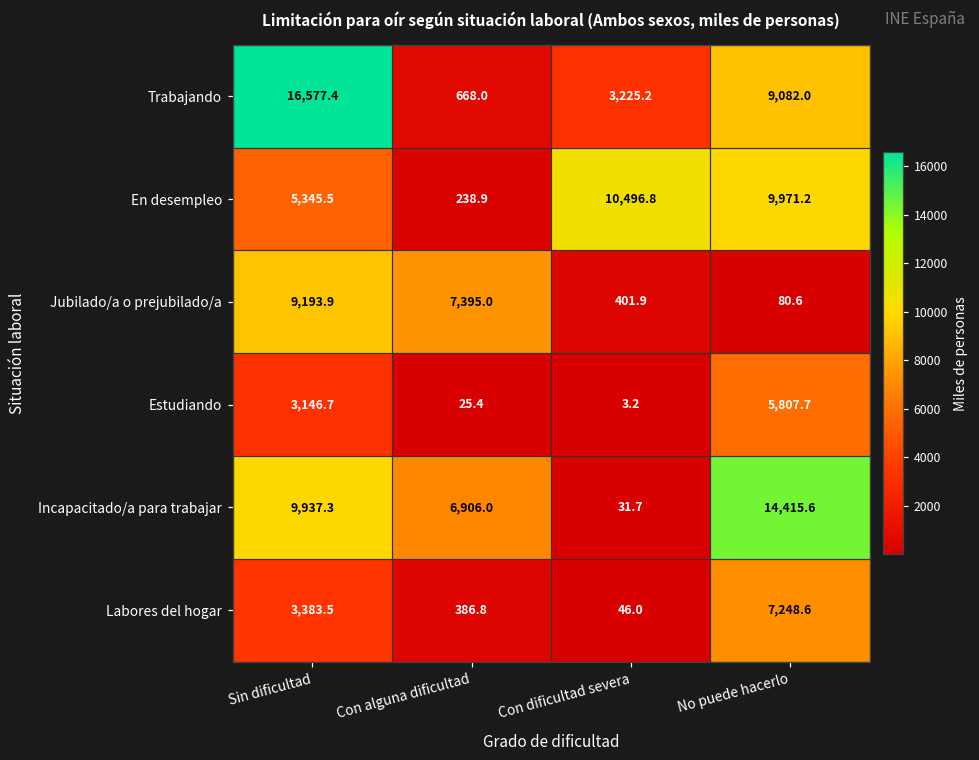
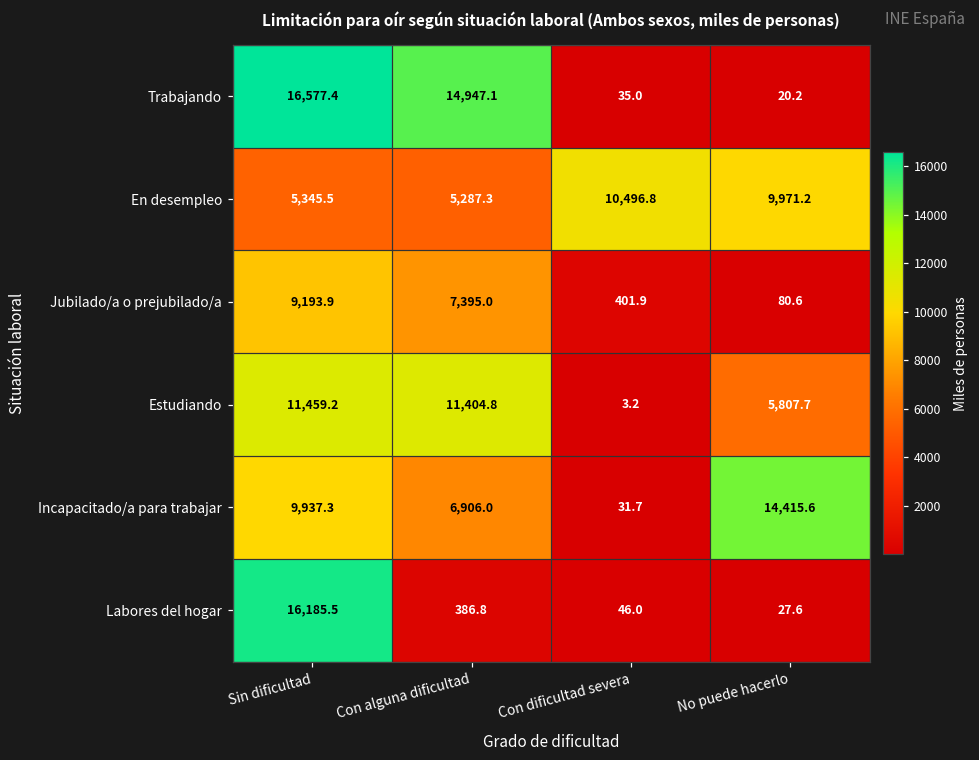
  {
    "Trabajando": {
      "Sin dificultad": "16,577.4",
-     "Con alguna dificultad": "668.0",
-     "Con dificultad severa": "3,225.2",
-     "No puede hacerlo": "9,082.0"
+     "Con alguna dificultad": "14,947.1",
+     "Con dificultad severa": "35.0",
+     "No puede hacerlo": "20.2"
    },
    "En desempleo": {
      "Sin dificultad": "5,345.5",
-     "Con alguna dificultad": "238.9",
+     "Con alguna dificultad": "5,287.3",
      "Con dificultad severa": "10,496.8",
      "No puede hacerlo": "9,971.2"
    },
    "Jubilado/a o prejubilado/a": {
      "Sin dificultad": "9,193.9",
      "Con alguna dificultad": "7,395.0",
      "Con dificultad severa": "401.9",
      "No puede hacerlo": "80.6"
    },
    "Estudiando": {
-     "Sin dificultad": "3,146.7",
-     "Con alguna dificultad": "25.4",
+     "Sin dificultad": "11,459.2",
+     "Con alguna dificultad": "11,404.8",
      "Con dificultad severa": "3.2",
      "No puede hacerlo": "5,807.7"
    },
    "Incapacitado/a para trabajar": {
      "Sin dificultad": "9,937.3",
      "Con alguna dificultad": "6,906.0",
      "Con dificultad severa": "31.7",
      "No puede hacerlo": "14,415.6"
    },
    "Labores del hogar": {
-     "Sin dificultad": "3,383.5",
+     "Sin dificultad": "16,185.5",
      "Con alguna dificultad": "386.8",
      "Con dificultad severa": "46.0",
-     "No puede hacerlo": "7,248.6"
+     "No puede hacerlo": "27.6"
    }
  }
